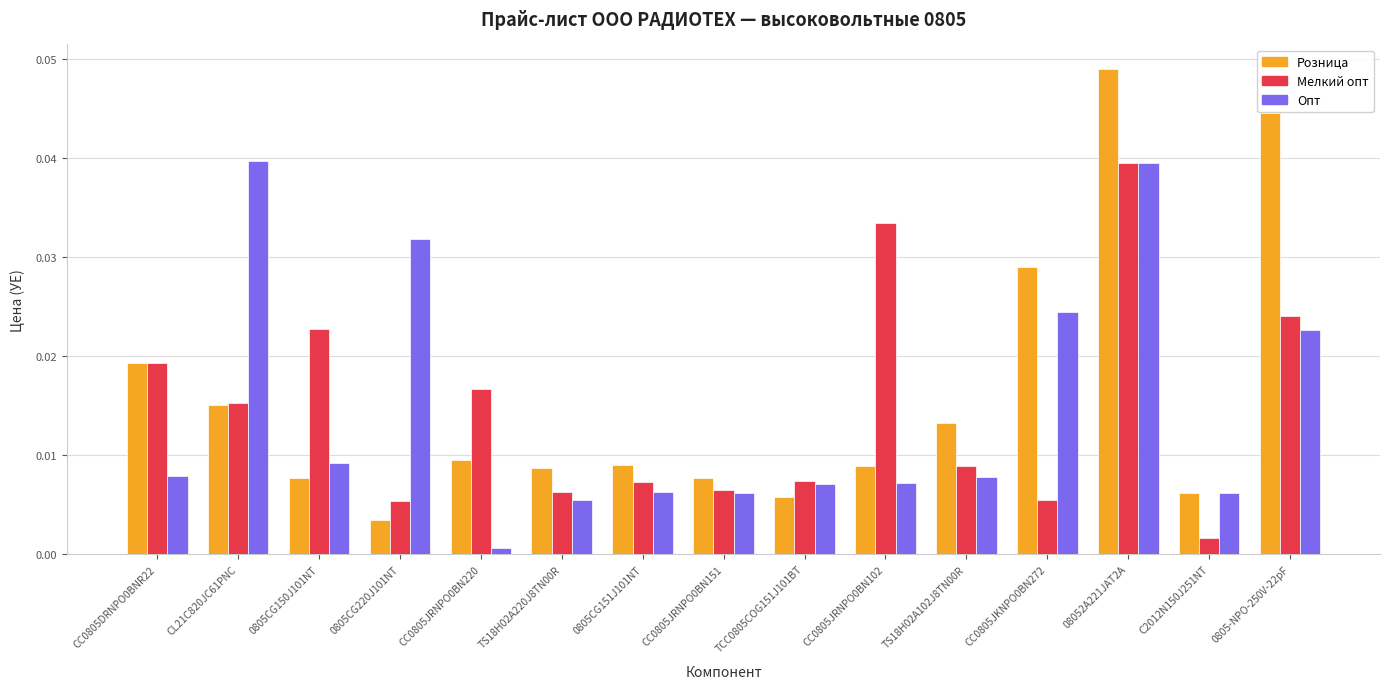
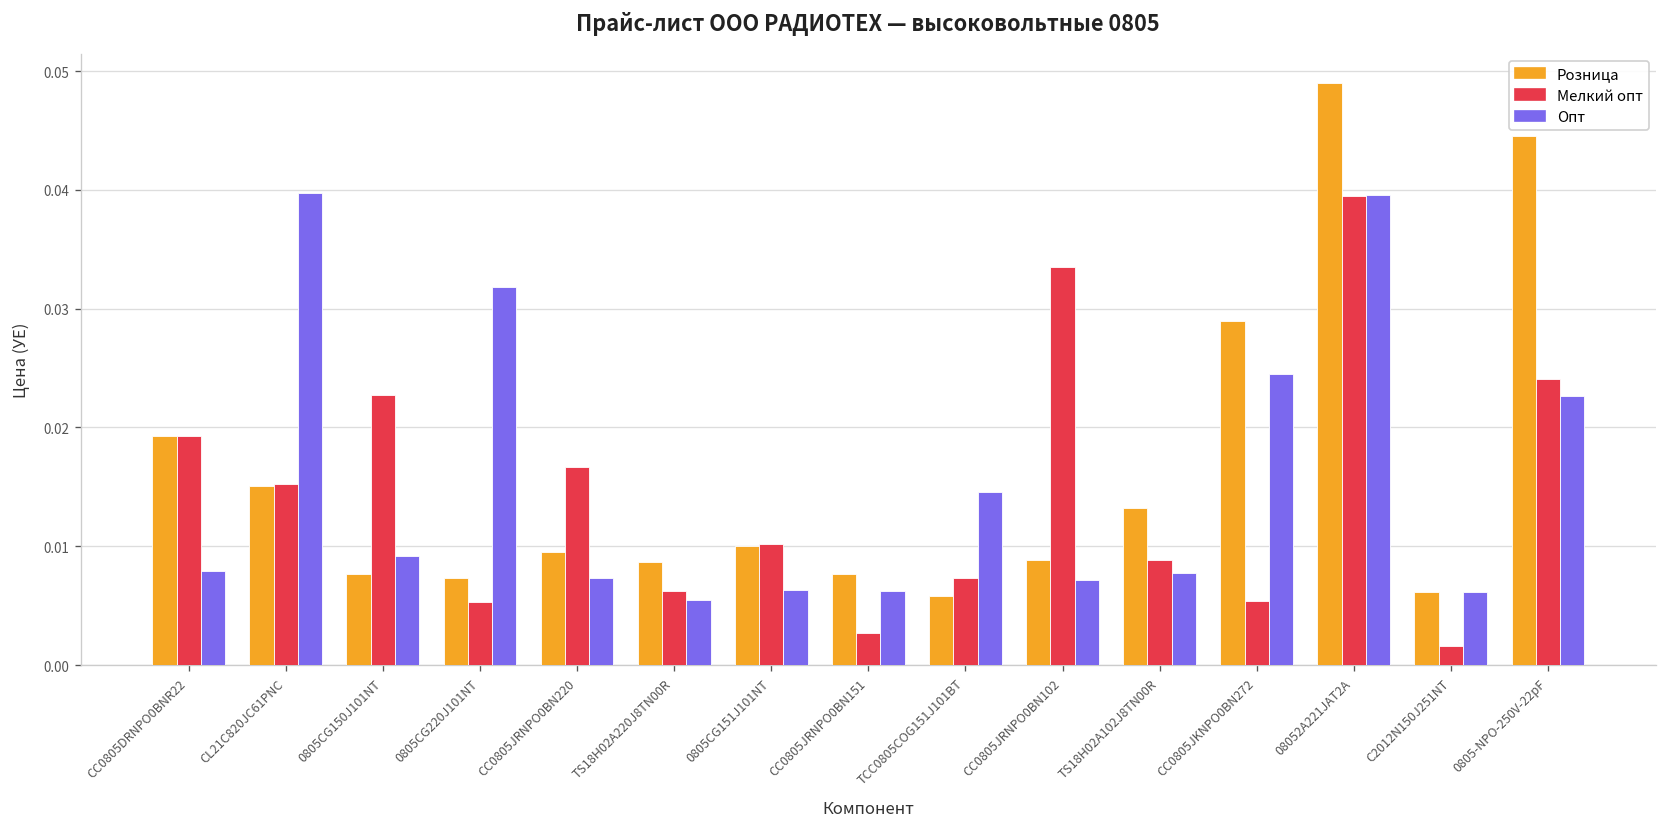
  {
    "Розница": {
      "CC0805DRNPO0BNR22": 0.019,
      "CL21C820JC61PNC": 0.015,
      "0805CG150J101NT": 0.008,
-     "0805CG220J101NT": 0.003,
+     "0805CG220J101NT": 0.007,
      "CC0805JRNPO0BN220": 0.010,
      "TS18H02A220J8TN00R": 0.009,
-     "0805CG151J101NT": 0.009,
+     "0805CG151J101NT": 0.010,
      "CC0805JRNPO0BN151": 0.008,
      "TCC0805COG151J101BT": 0.006,
      "CC0805JRNPO0BN102": 0.009,
      "TS18H02A102J8TN00R": 0.013,
      "CC0805JKNPO0BN272": 0.029,
      "08052A221JAT2A": 0.049,
      "C2012N150J251NT": 0.006,
      "0805-NPO-250V-22pF": 0.045
    },
    "Мелкий опт": {
      "CC0805DRNPO0BNR22": 0.019,
      "CL21C820JC61PNC": 0.015,
      "0805CG150J101NT": 0.023,
      "0805CG220J101NT": 0.005,
      "CC0805JRNPO0BN220": 0.017,
      "TS18H02A220J8TN00R": 0.006,
-     "0805CG151J101NT": 0.007,
-     "CC0805JRNPO0BN151": 0.006,
+     "0805CG151J101NT": 0.010,
+     "CC0805JRNPO0BN151": 0.003,
      "TCC0805COG151J101BT": 0.007,
      "CC0805JRNPO0BN102": 0.033,
      "TS18H02A102J8TN00R": 0.009,
      "CC0805JKNPO0BN272": 0.005,
      "08052A221JAT2A": 0.040,
      "C2012N150J251NT": 0.002,
      "0805-NPO-250V-22pF": 0.024
    },
    "Опт": {
      "CC0805DRNPO0BNR22": 0.008,
      "CL21C820JC61PNC": 0.040,
      "0805CG150J101NT": 0.009,
      "0805CG220J101NT": 0.032,
-     "CC0805JRNPO0BN220": 0.001,
+     "CC0805JRNPO0BN220": 0.007,
      "TS18H02A220J8TN00R": 0.005,
      "0805CG151J101NT": 0.006,
      "CC0805JRNPO0BN151": 0.006,
-     "TCC0805COG151J101BT": 0.007,
+     "TCC0805COG151J101BT": 0.015,
      "CC0805JRNPO0BN102": 0.007,
      "TS18H02A102J8TN00R": 0.008,
      "CC0805JKNPO0BN272": 0.024,
      "08052A221JAT2A": 0.040,
      "C2012N150J251NT": 0.006,
      "0805-NPO-250V-22pF": 0.023
    }
  }
